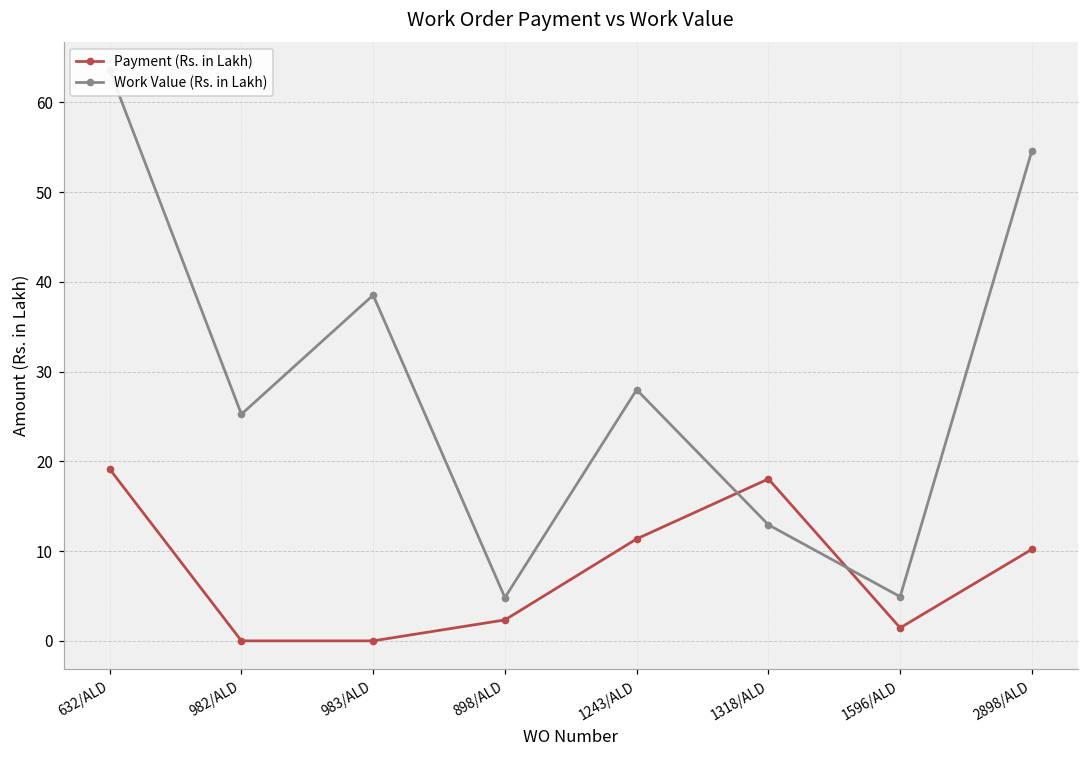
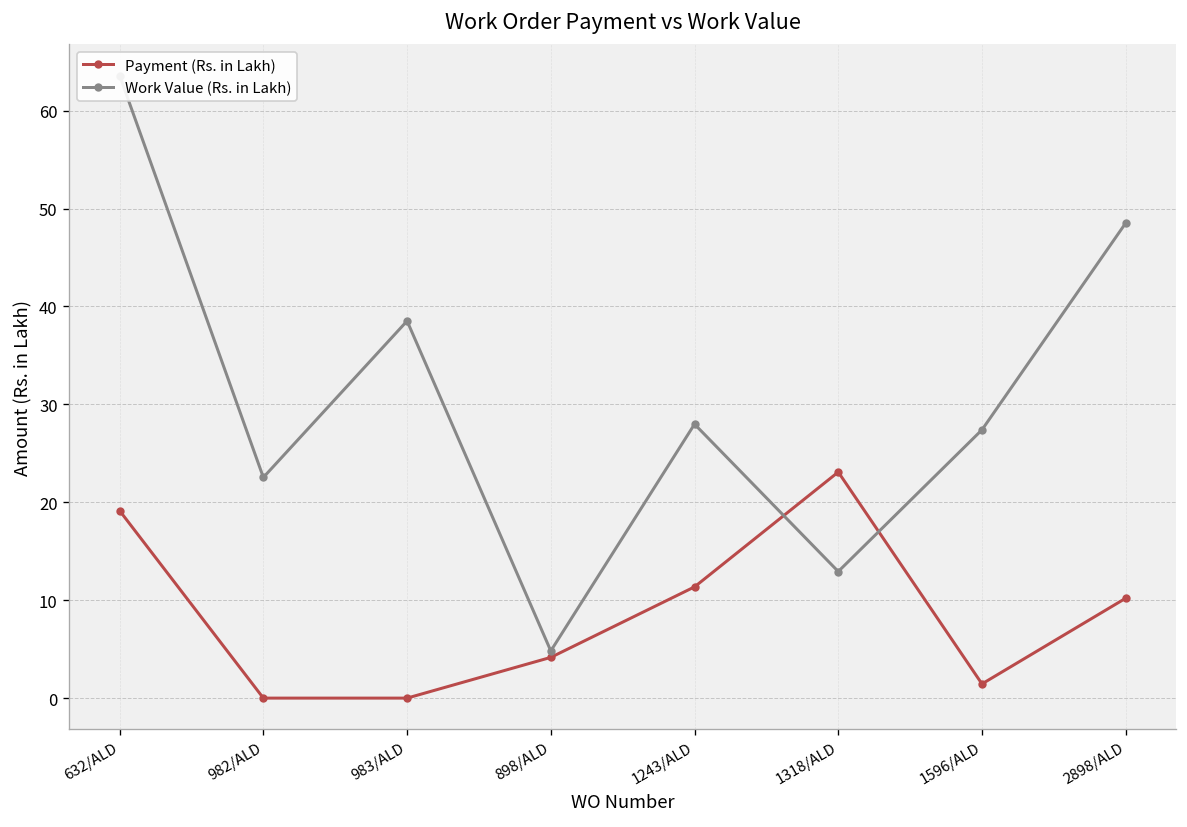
  {
    "Payment (Rs. in Lakh)": {
      "632/ALD": 19,
      "982/ALD": 0,
      "983/ALD": 0,
-     "898/ALD": 2,
+     "898/ALD": 4,
      "1243/ALD": 11,
-     "1318/ALD": 18,
+     "1318/ALD": 23,
      "1596/ALD": 1,
      "2898/ALD": 10
    },
    "Work Value (Rs. in Lakh)": {
-     "982/ALD": 25,
+     "982/ALD": 23,
      "983/ALD": 39,
      "898/ALD": 5,
      "1243/ALD": 28,
      "1318/ALD": 13,
-     "1596/ALD": 5,
-     "2898/ALD": 55
+     "1596/ALD": 27,
+     "2898/ALD": 49
    }
  }
